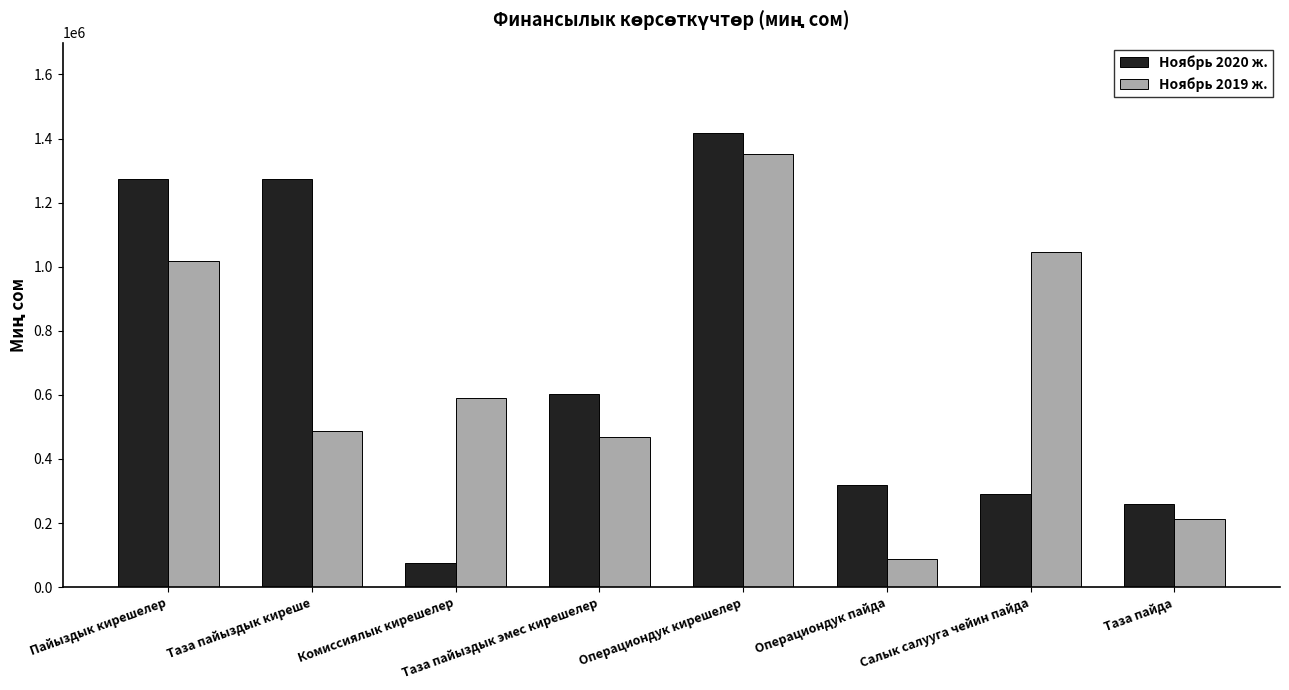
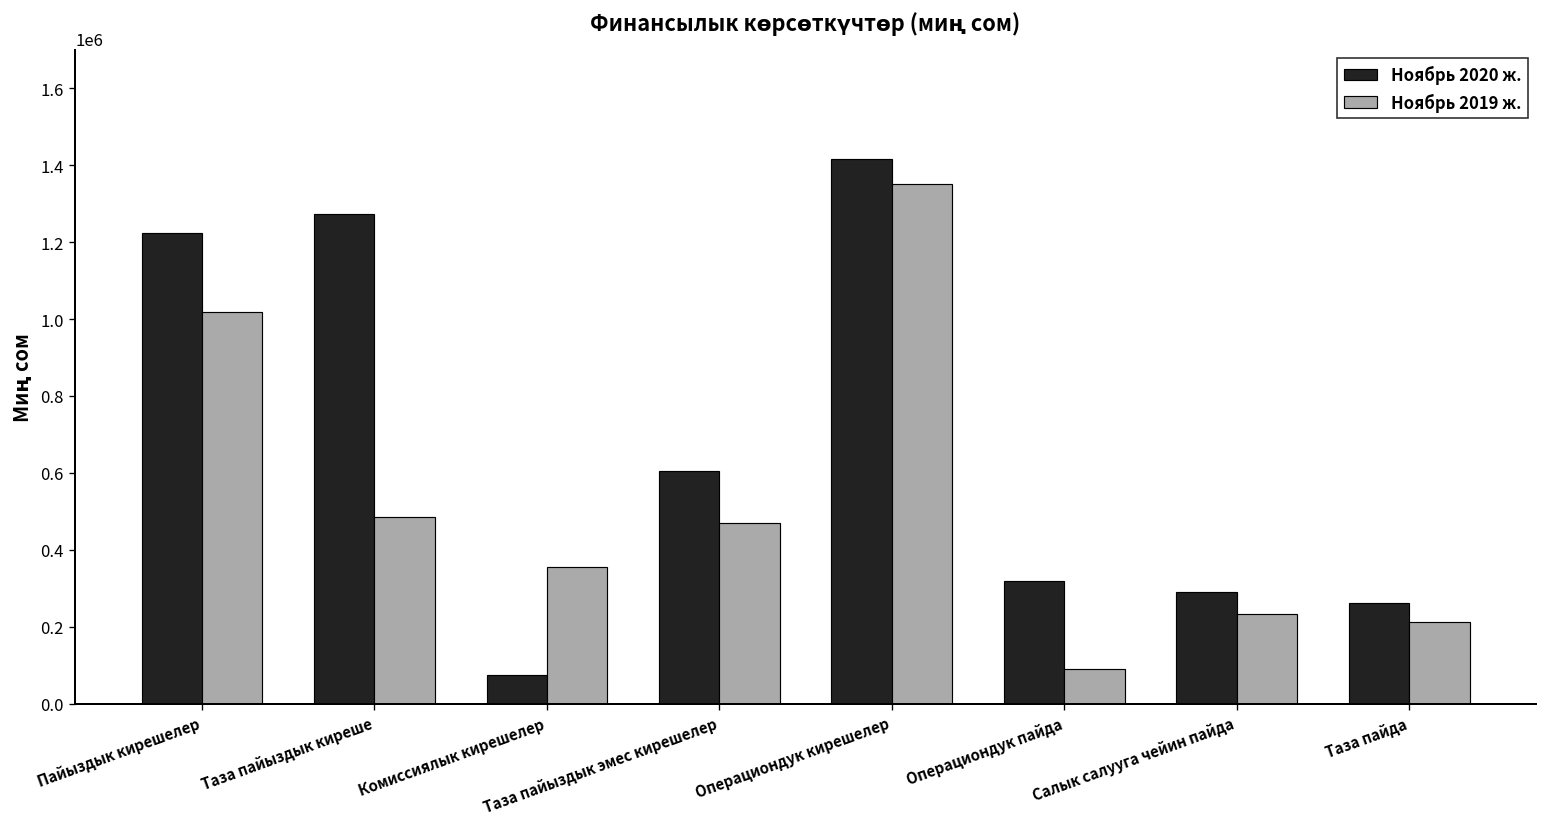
  {
    "Ноябрь 2020 ж.": {
-     "Пайыздык кирешелер": 1270000,
+     "Пайыздык кирешелер": 1220000,
      "Таза пайыздык киреше": 1270000,
      "Комиссиялык кирешелер": 80000,
      "Таза пайыздык эмес кирешелер": 600000,
      "Операциондук кирешелер": 1420000,
      "Операциондук пайда": 320000,
      "Салык салууга чейин пайда": 290000,
      "Таза пайда": 260000
    },
    "Ноябрь 2019 ж.": {
      "Пайыздык кирешелер": 1020000,
      "Таза пайыздык киреше": 490000,
-     "Комиссиялык кирешелер": 590000,
+     "Комиссиялык кирешелер": 360000,
      "Таза пайыздык эмес кирешелер": 470000,
      "Операциондук кирешелер": 1350000,
      "Операциондук пайда": 90000,
-     "Салык салууга чейин пайда": 1050000,
+     "Салык салууга чейин пайда": 230000,
      "Таза пайда": 210000
    }
  }
